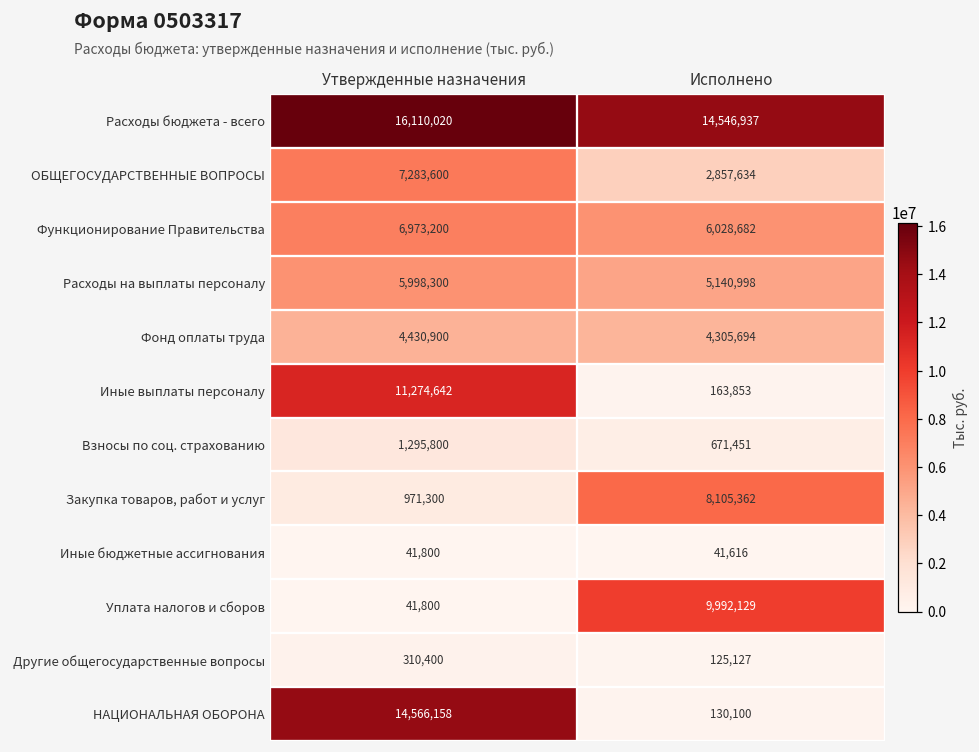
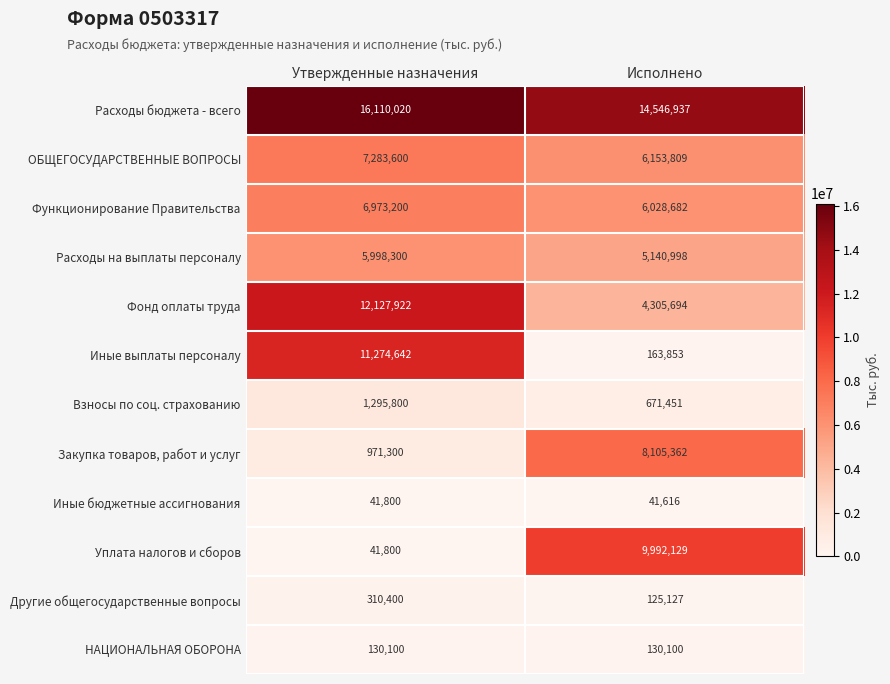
  {
    "Расходы бюджета - всего": {
      "Утвержденные назначения": "16,110,020",
      "Исполнено": "14,546,937"
    },
    "ОБЩЕГОСУДАРСТВЕННЫЕ ВОПРОСЫ": {
      "Утвержденные назначения": "7,283,600",
-     "Исполнено": "2,857,634"
+     "Исполнено": "6,153,809"
    },
    "Функционирование Правительства": {
      "Утвержденные назначения": "6,973,200",
      "Исполнено": "6,028,682"
    },
    "Расходы на выплаты персоналу": {
      "Утвержденные назначения": "5,998,300",
      "Исполнено": "5,140,998"
    },
    "Фонд оплаты труда": {
-     "Утвержденные назначения": "4,430,900",
+     "Утвержденные назначения": "12,127,922",
      "Исполнено": "4,305,694"
    },
    "Иные выплаты персоналу": {
      "Утвержденные назначения": "11,274,642",
      "Исполнено": "163,853"
    },
    "Взносы по соц. страхованию": {
      "Утвержденные назначения": "1,295,800",
      "Исполнено": "671,451"
    },
    "Закупка товаров, работ и услуг": {
      "Утвержденные назначения": "971,300",
      "Исполнено": "8,105,362"
    },
    "Иные бюджетные ассигнования": {
      "Утвержденные назначения": "41,800",
      "Исполнено": "41,616"
    },
    "Уплата налогов и сборов": {
      "Утвержденные назначения": "41,800",
      "Исполнено": "9,992,129"
    },
    "Другие общегосударственные вопросы": {
      "Утвержденные назначения": "310,400",
      "Исполнено": "125,127"
    },
    "НАЦИОНАЛЬНАЯ ОБОРОНА": {
-     "Утвержденные назначения": "14,566,158",
+     "Утвержденные назначения": "130,100",
      "Исполнено": "130,100"
    }
  }
